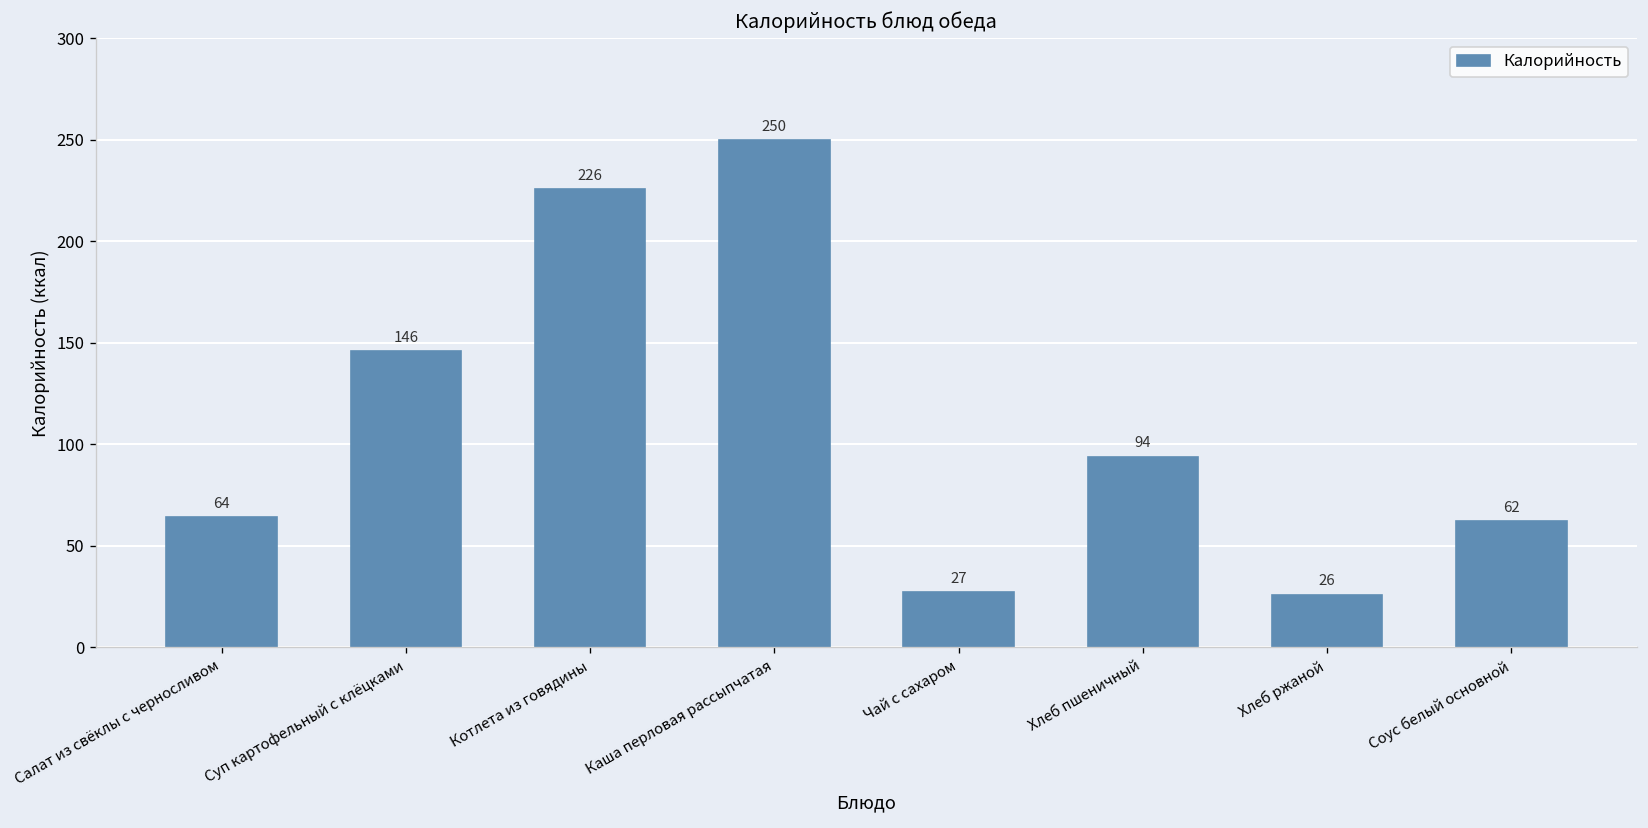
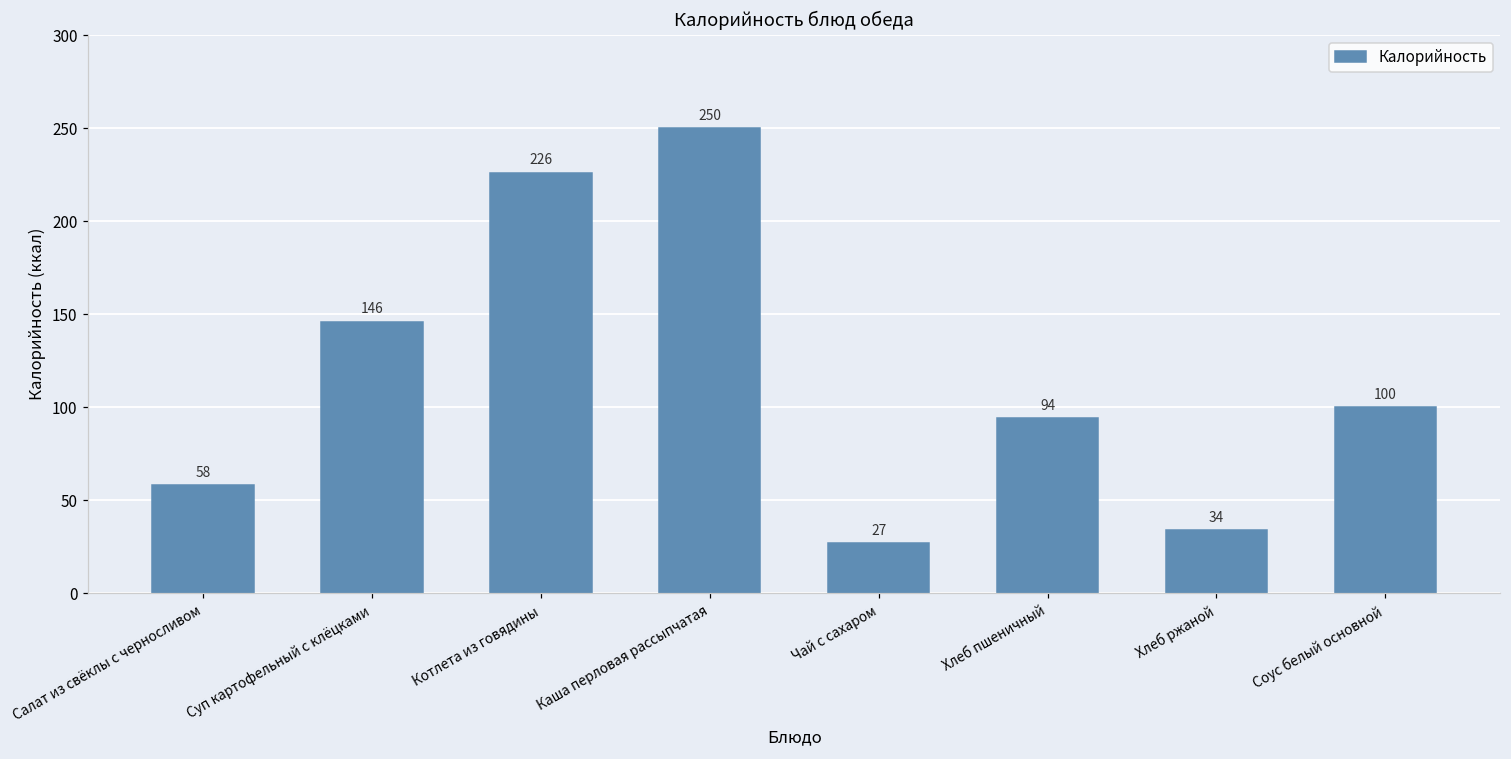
  {
-   "Салат из свёклы с черносливом": 64,
+   "Салат из свёклы с черносливом": 58,
    "Суп картофельный с клёцками": 146,
    "Котлета из говядины": 226,
    "Каша перловая рассыпчатая": 250,
    "Чай с сахаром": 27,
    "Хлеб пшеничный": 94,
-   "Хлеб ржаной": 26,
-   "Соус белый основной": 62
+   "Хлеб ржаной": 34,
+   "Соус белый основной": 100
  }
